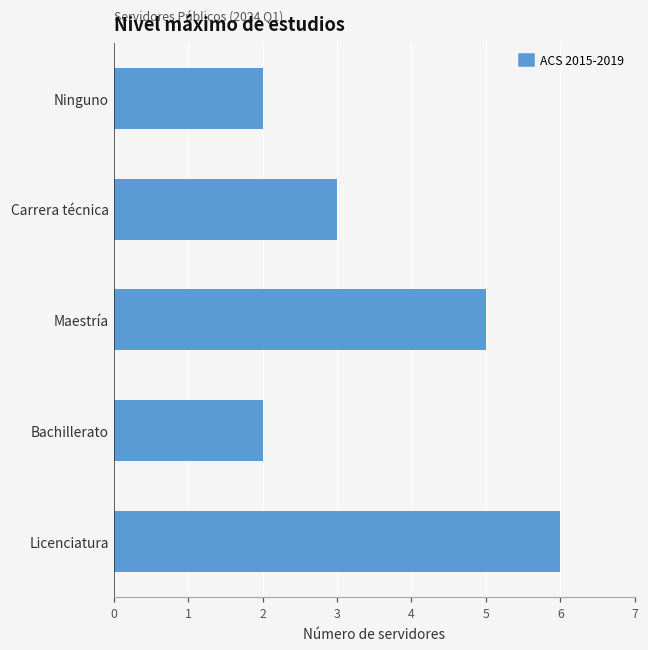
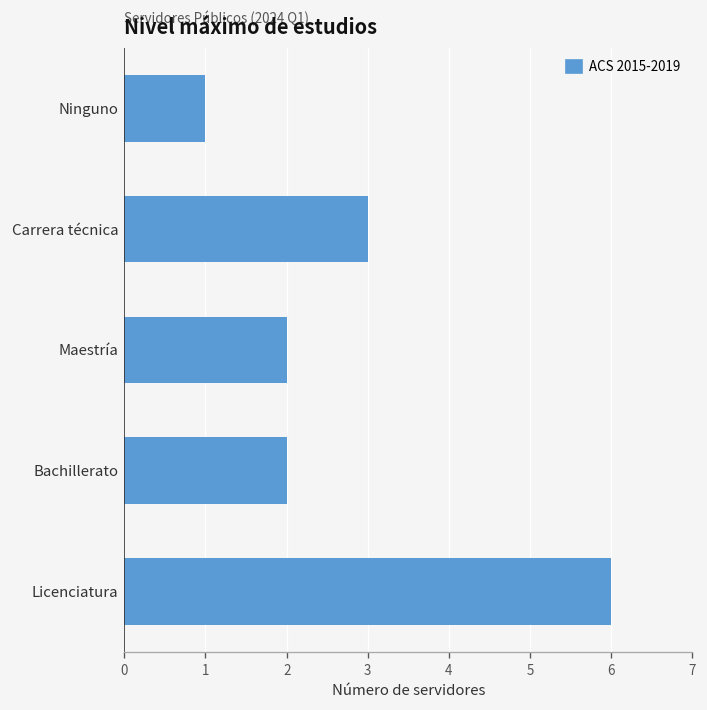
  {
-   "Ninguno": 2,
+   "Ninguno": 1,
    "Carrera técnica": 3,
-   "Maestría": 5,
+   "Maestría": 2,
    "Bachillerato": 2,
    "Licenciatura": 6
  }
